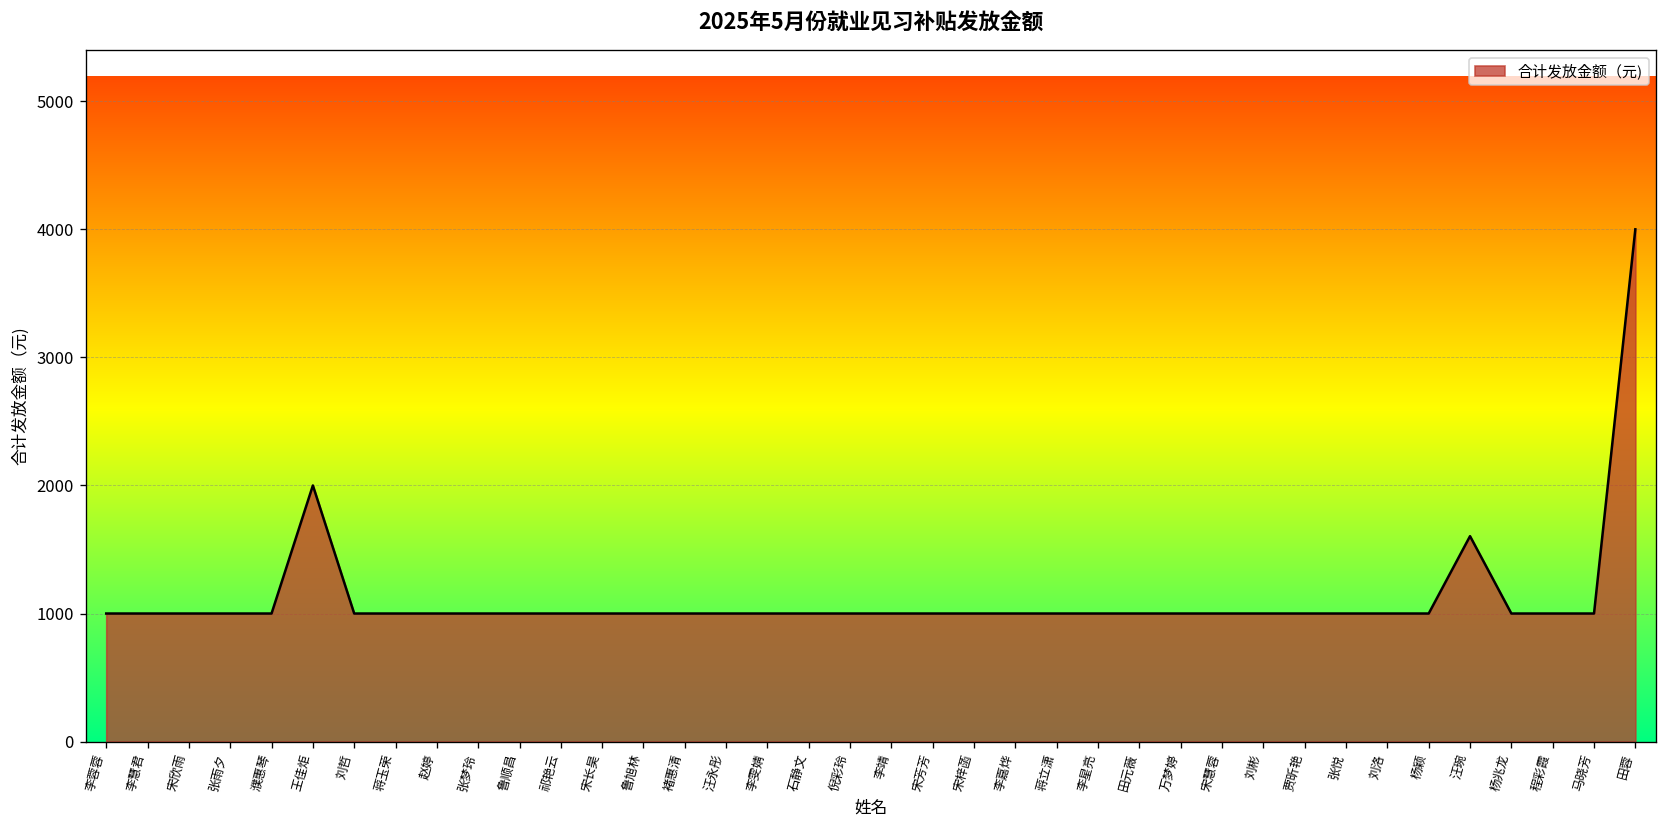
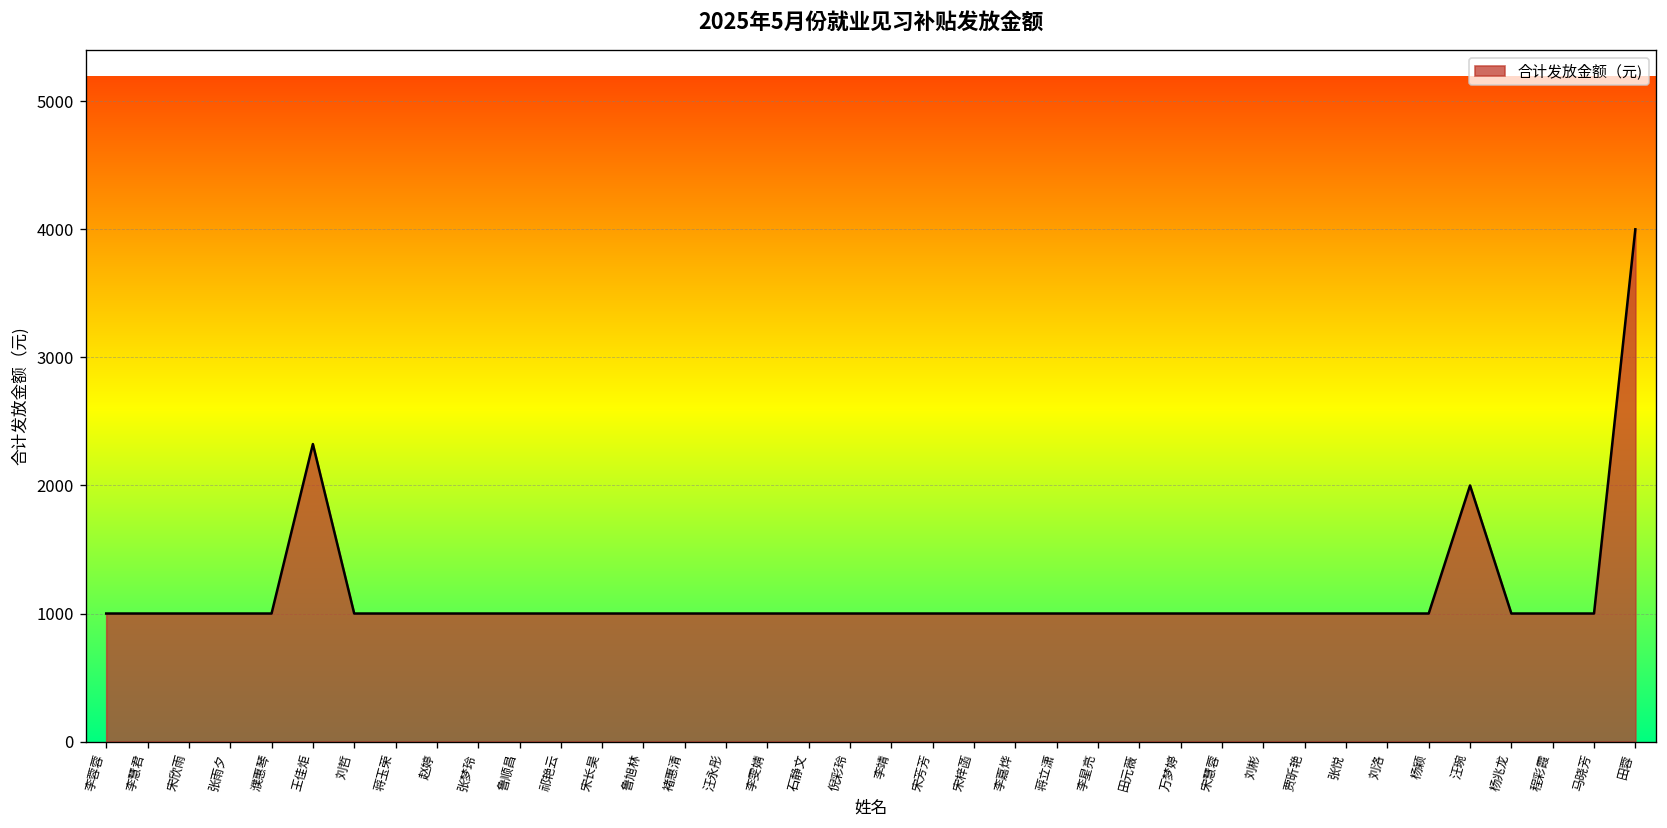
  {
    "李蓉蓉": 1000,
    "李慧君": 1000,
    "宋欣雨": 1000,
    "张雨夕": 1000,
    "濮惠琴": 1000,
-   "王佳炬": 2000,
+   "王佳炬": 2320,
    "刘哲": 1000,
    "蒋玉荣": 1000,
    "赵婷": 1000,
    "张梦玲": 1000,
    "鲁顺昌": 1000,
    "祁艳云": 1000,
    "宋长昊": 1000,
    "鲁旭林": 1000,
    "褚惠清": 1000,
    "汪永彤": 1000,
    "李雯婧": 1000,
    "石静文": 1000,
    "倪彩玲": 1000,
    "李靖": 1000,
    "宋芳芳": 1000,
    "宋梓菡": 1000,
    "李嘉烨": 1000,
    "蒋立潇": 1000,
    "李星亮": 1000,
    "田元薇": 1000,
    "万梦婷": 1000,
    "宋慧蓉": 1000,
    "刘彬": 1000,
    "贾昕艳": 1000,
    "张悦": 1000,
    "刘洛": 1000,
    "杨颖": 1000,
-   "汪琬": 1600,
+   "汪琬": 2000,
    "杨兆龙": 1000,
    "程彩霞": 1000,
    "马晓芳": 1000,
    "田蓉": 4000
  }
